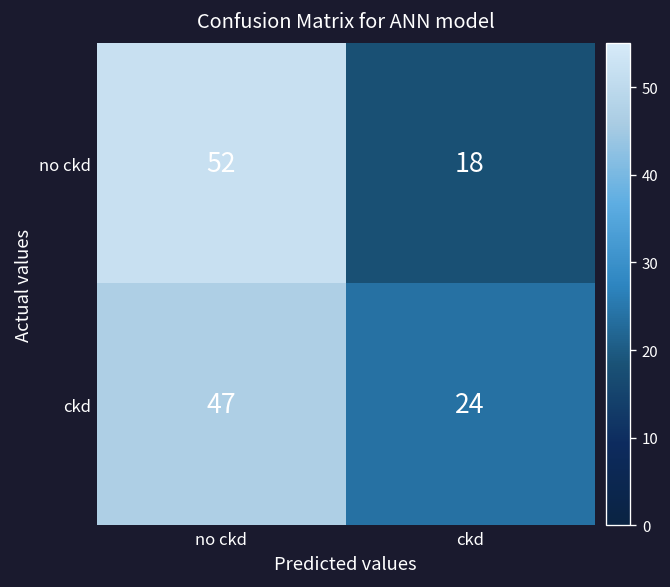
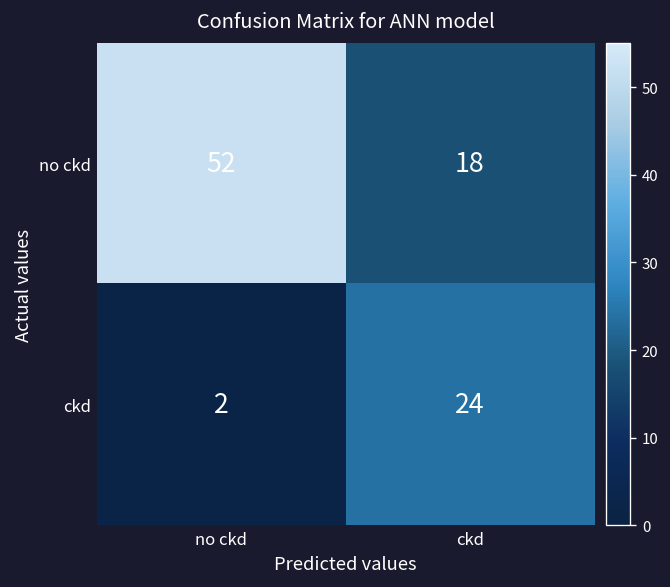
  {
    "no ckd": {
      "no ckd": 52,
      "ckd": 18
    },
    "ckd": {
-     "no ckd": 47,
+     "no ckd": 2,
      "ckd": 24
    }
  }
